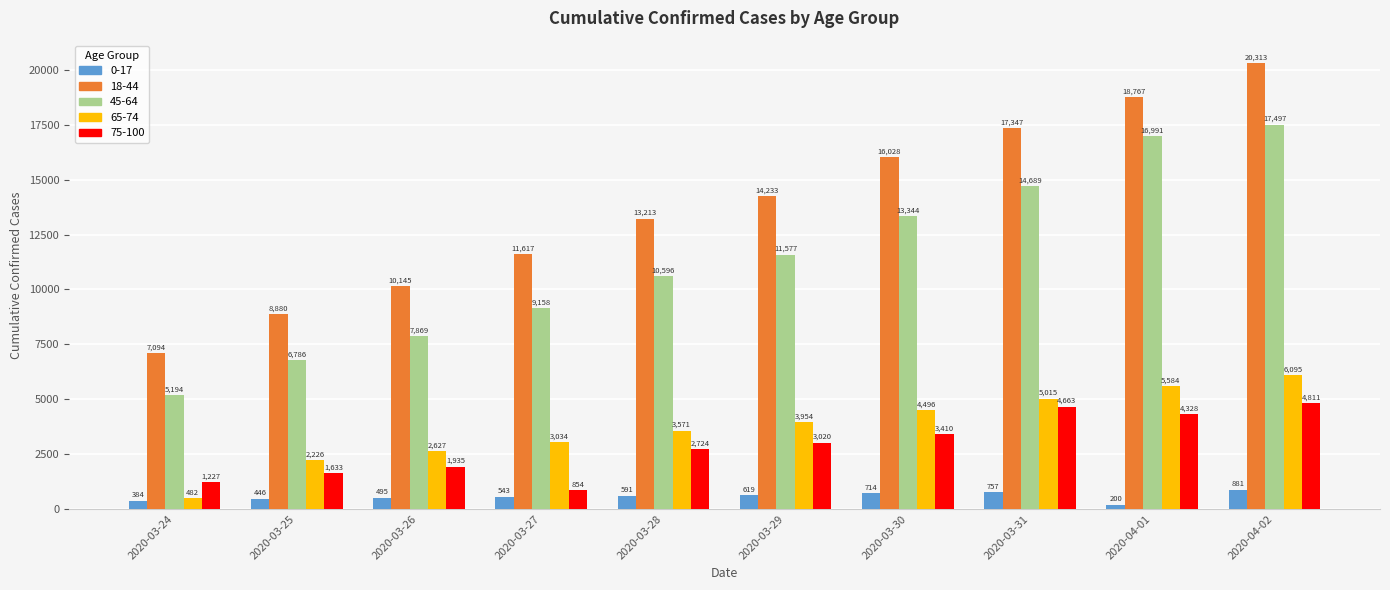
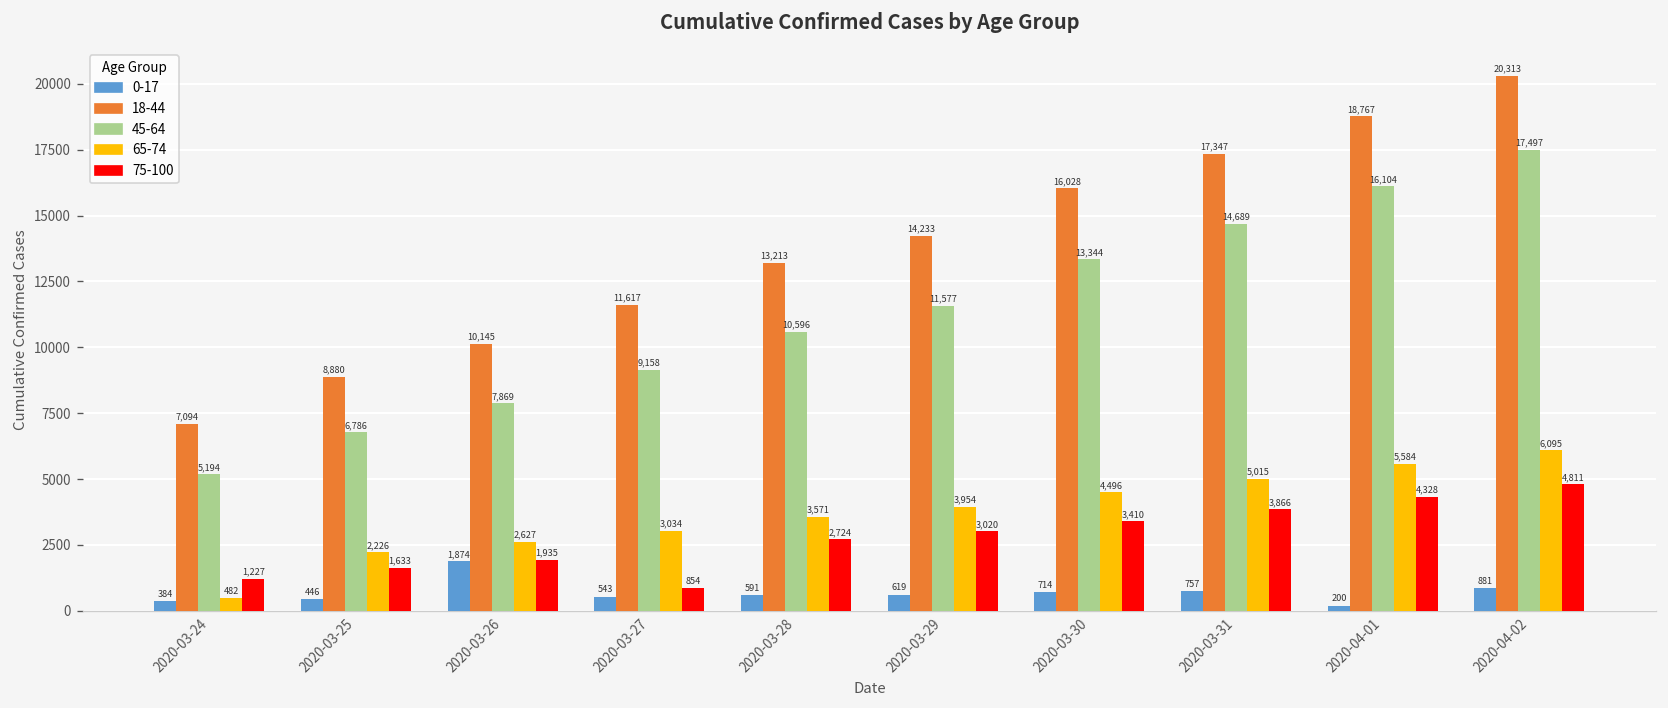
  {
    "0-17": {
      "2020-03-24": "384",
      "2020-03-25": "446",
-     "2020-03-26": "495",
+     "2020-03-26": "1,874",
      "2020-03-27": "543",
      "2020-03-28": "591",
      "2020-03-29": "619",
      "2020-03-30": "714",
      "2020-03-31": "757",
      "2020-04-01": "200",
      "2020-04-02": "881"
    },
    "18-44": {
      "2020-03-24": "7,094",
      "2020-03-25": "8,880",
      "2020-03-26": "10,145",
      "2020-03-27": "11,617",
      "2020-03-28": "13,213",
      "2020-03-29": "14,233",
      "2020-03-30": "16,028",
      "2020-03-31": "17,347",
      "2020-04-01": "18,767",
      "2020-04-02": "20,313"
    },
    "45-64": {
      "2020-03-24": "5,194",
      "2020-03-25": "6,786",
      "2020-03-26": "7,869",
      "2020-03-27": "9,158",
      "2020-03-28": "10,596",
      "2020-03-29": "11,577",
      "2020-03-30": "13,344",
      "2020-03-31": "14,689",
-     "2020-04-01": "16,991",
+     "2020-04-01": "16,104",
      "2020-04-02": "17,497"
    },
    "65-74": {
      "2020-03-24": "482",
      "2020-03-25": "2,226",
      "2020-03-26": "2,627",
      "2020-03-27": "3,034",
      "2020-03-28": "3,571",
      "2020-03-29": "3,954",
      "2020-03-30": "4,496",
      "2020-03-31": "5,015",
      "2020-04-01": "5,584",
      "2020-04-02": "6,095"
    },
    "75-100": {
      "2020-03-24": "1,227",
      "2020-03-25": "1,633",
      "2020-03-26": "1,935",
      "2020-03-27": "854",
      "2020-03-28": "2,724",
      "2020-03-29": "3,020",
      "2020-03-30": "3,410",
-     "2020-03-31": "4,663",
+     "2020-03-31": "3,866",
      "2020-04-01": "4,328",
      "2020-04-02": "4,811"
    }
  }
